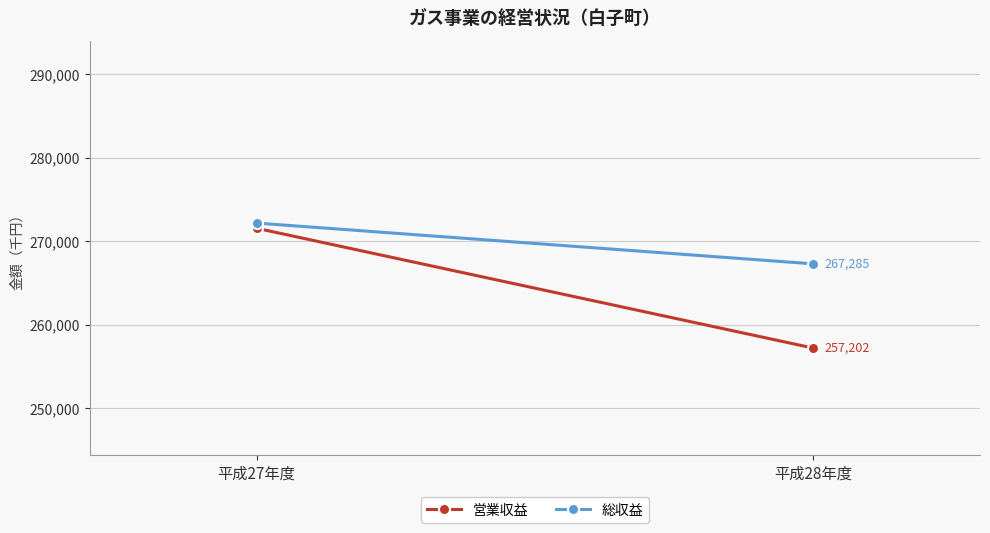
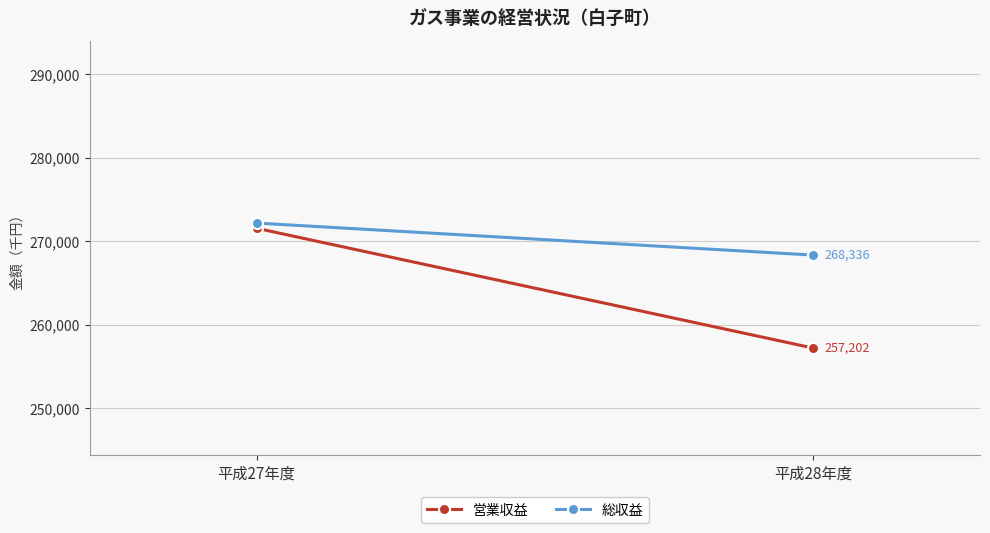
  {
    "営業収益": {
      "平成28年度": "257,202"
    },
    "総収益": {
-     "平成28年度": "267,285"
+     "平成28年度": "268,336"
    }
  }
